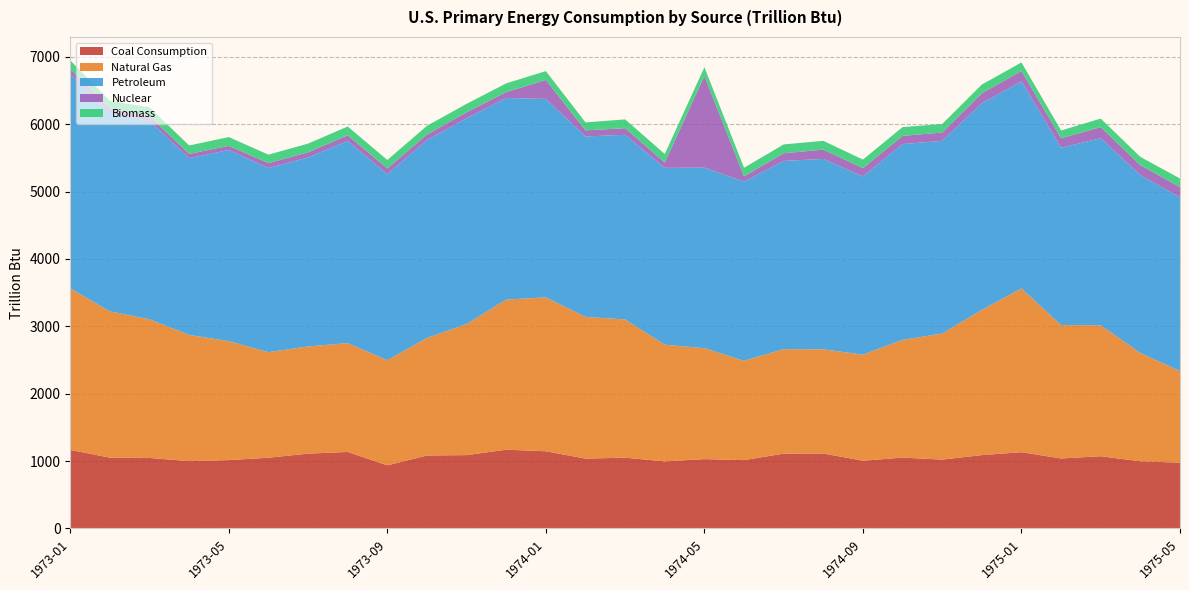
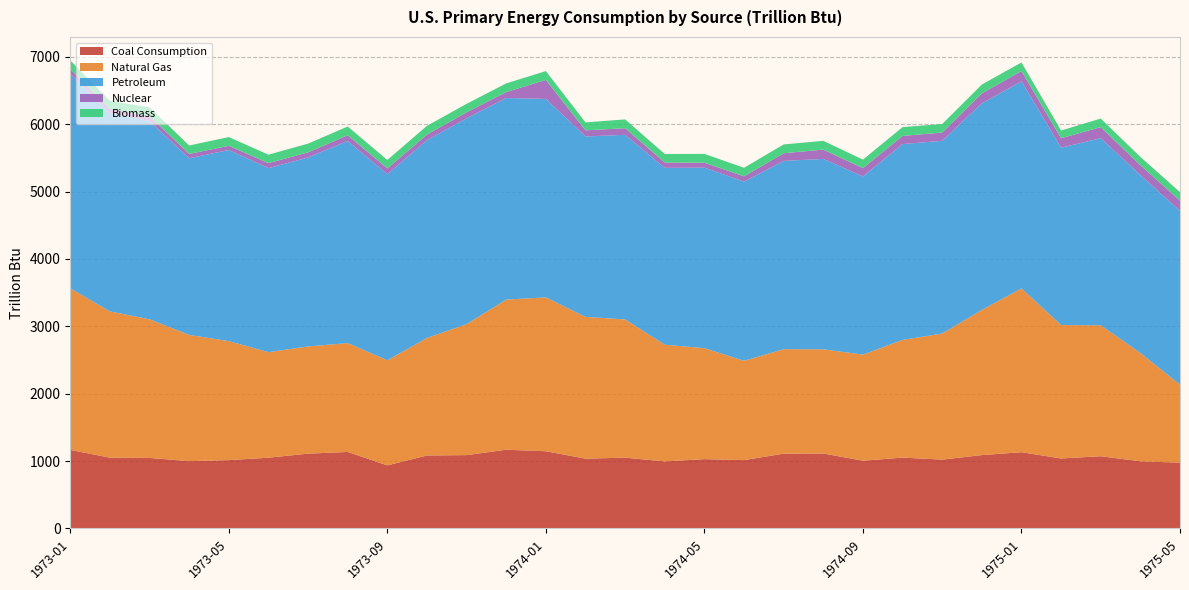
  {
    "Coal Consumption": {
      "1973-01": 1200,
      "1973-05": 1000,
      "1973-09": 900,
      "1974-01": 1100,
      "1974-05": 1000,
      "1974-09": 1000,
      "1975-01": 1100,
      "1975-05": 1000
    },
    "Natural Gas": {
      "1973-01": 2400,
      "1973-05": 1800,
      "1973-09": 1600,
      "1974-01": 2300,
      "1974-05": 1600,
      "1974-09": 1600,
      "1975-01": 2400,
-     "1975-05": 1400
+     "1975-05": 1200
    },
    "Petroleum": {
      "1973-01": 3200,
      "1973-05": 2800,
      "1973-09": 2800,
      "1974-01": 2900,
      "1974-05": 2700,
      "1974-09": 2600,
      "1975-01": 3100,
      "1975-05": 2600
    },
    "Nuclear": {
      "1973-01": 100,
      "1973-05": 100,
      "1973-09": 100,
      "1974-01": 300,
-     "1974-05": 1400,
+     "1974-05": 100,
      "1974-09": 100,
      "1975-01": 200,
      "1975-05": 200
    },
    "Biomass": {
      "1973-01": 100,
      "1973-05": 100,
      "1973-09": 100,
      "1974-01": 100,
      "1974-05": 100,
      "1974-09": 100,
      "1975-01": 100,
      "1975-05": 100
    }
  }
